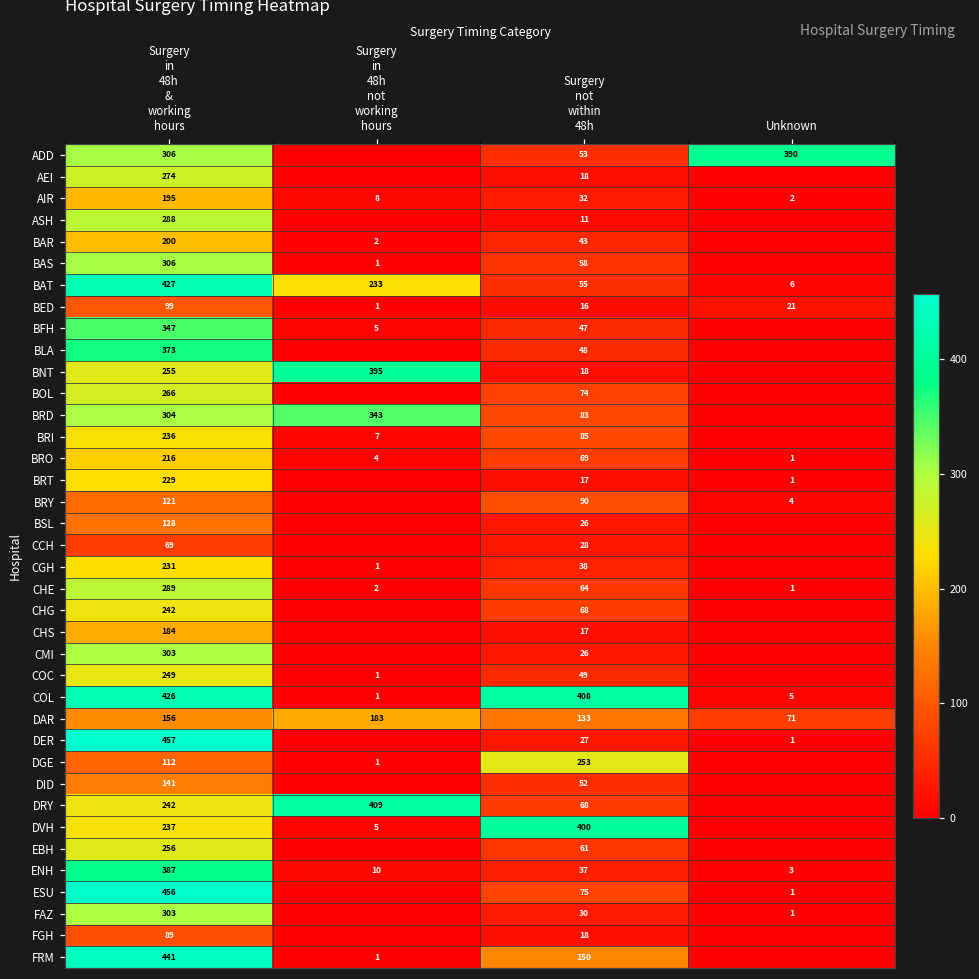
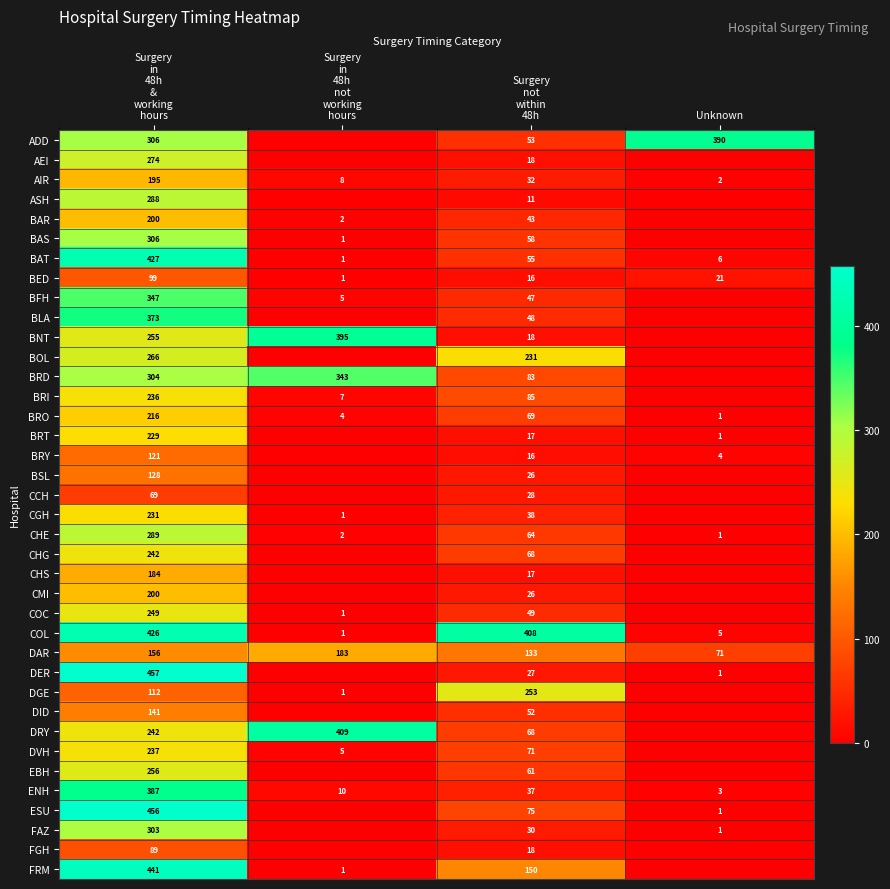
  {
    "ADD": {
      "Surgery in 48h & working hours": 306,
      "Surgery not within 48h": 53,
      "Unknown": 390
    },
    "AEI": {
      "Surgery in 48h & working hours": 274,
      "Surgery not within 48h": 18
    },
    "AIR": {
      "Surgery in 48h & working hours": 195,
      "Surgery in 48h not working hours": 8,
      "Surgery not within 48h": 32,
      "Unknown": 2
    },
    "ASH": {
      "Surgery in 48h & working hours": 288,
      "Surgery not within 48h": 11
    },
    "BAR": {
      "Surgery in 48h & working hours": 200,
      "Surgery in 48h not working hours": 2,
      "Surgery not within 48h": 43
    },
    "BAS": {
      "Surgery in 48h & working hours": 306,
      "Surgery in 48h not working hours": 1,
      "Surgery not within 48h": 58
    },
    "BAT": {
      "Surgery in 48h & working hours": 427,
-     "Surgery in 48h not working hours": 233,
+     "Surgery in 48h not working hours": 1,
      "Surgery not within 48h": 55,
      "Unknown": 6
    },
    "BED": {
      "Surgery in 48h & working hours": 99,
      "Surgery in 48h not working hours": 1,
      "Surgery not within 48h": 16,
      "Unknown": 21
    },
    "BFH": {
      "Surgery in 48h & working hours": 347,
      "Surgery in 48h not working hours": 5,
      "Surgery not within 48h": 47
    },
    "BLA": {
      "Surgery in 48h & working hours": 373,
      "Surgery not within 48h": 48
    },
    "BNT": {
      "Surgery in 48h & working hours": 255,
      "Surgery in 48h not working hours": 395,
      "Surgery not within 48h": 18
    },
    "BOL": {
      "Surgery in 48h & working hours": 266,
-     "Surgery not within 48h": 74
+     "Surgery not within 48h": 231
    },
    "BRD": {
      "Surgery in 48h & working hours": 304,
      "Surgery in 48h not working hours": 343,
      "Surgery not within 48h": 83
    },
    "BRI": {
      "Surgery in 48h & working hours": 236,
      "Surgery in 48h not working hours": 7,
      "Surgery not within 48h": 85
    },
    "BRO": {
      "Surgery in 48h & working hours": 216,
      "Surgery in 48h not working hours": 4,
      "Surgery not within 48h": 69,
      "Unknown": 1
    },
    "BRT": {
      "Surgery in 48h & working hours": 229,
      "Surgery not within 48h": 17,
      "Unknown": 1
    },
    "BRY": {
      "Surgery in 48h & working hours": 121,
-     "Surgery not within 48h": 90,
+     "Surgery not within 48h": 16,
      "Unknown": 4
    },
    "BSL": {
      "Surgery in 48h & working hours": 128,
      "Surgery not within 48h": 26
    },
    "CCH": {
      "Surgery in 48h & working hours": 69,
      "Surgery not within 48h": 28
    },
    "CGH": {
      "Surgery in 48h & working hours": 231,
      "Surgery in 48h not working hours": 1,
      "Surgery not within 48h": 38
    },
    "CHE": {
      "Surgery in 48h & working hours": 289,
      "Surgery in 48h not working hours": 2,
      "Surgery not within 48h": 64,
      "Unknown": 1
    },
    "CHG": {
      "Surgery in 48h & working hours": 242,
      "Surgery not within 48h": 68
    },
    "CHS": {
      "Surgery in 48h & working hours": 184,
      "Surgery not within 48h": 17
    },
    "CMI": {
-     "Surgery in 48h & working hours": 303,
+     "Surgery in 48h & working hours": 200,
      "Surgery not within 48h": 26
    },
    "COC": {
      "Surgery in 48h & working hours": 249,
      "Surgery in 48h not working hours": 1,
      "Surgery not within 48h": 49
    },
    "COL": {
      "Surgery in 48h & working hours": 426,
      "Surgery in 48h not working hours": 1,
      "Surgery not within 48h": 408,
      "Unknown": 5
    },
    "DAR": {
      "Surgery in 48h & working hours": 156,
      "Surgery in 48h not working hours": 183,
      "Surgery not within 48h": 133,
      "Unknown": 71
    },
    "DER": {
      "Surgery in 48h & working hours": 457,
      "Surgery not within 48h": 27,
      "Unknown": 1
    },
    "DGE": {
      "Surgery in 48h & working hours": 112,
      "Surgery in 48h not working hours": 1,
      "Surgery not within 48h": 253
    },
    "DID": {
      "Surgery in 48h & working hours": 141,
      "Surgery not within 48h": 52
    },
    "DRY": {
      "Surgery in 48h & working hours": 242,
      "Surgery in 48h not working hours": 409,
      "Surgery not within 48h": 68
    },
    "DVH": {
      "Surgery in 48h & working hours": 237,
      "Surgery in 48h not working hours": 5,
-     "Surgery not within 48h": 400
+     "Surgery not within 48h": 71
    },
    "EBH": {
      "Surgery in 48h & working hours": 256,
      "Surgery not within 48h": 61
    },
    "ENH": {
      "Surgery in 48h & working hours": 387,
      "Surgery in 48h not working hours": 10,
      "Surgery not within 48h": 37,
      "Unknown": 3
    },
    "ESU": {
      "Surgery in 48h & working hours": 456,
      "Surgery not within 48h": 75,
      "Unknown": 1
    },
    "FAZ": {
      "Surgery in 48h & working hours": 303,
      "Surgery not within 48h": 30,
      "Unknown": 1
    },
    "FGH": {
      "Surgery in 48h & working hours": 89,
      "Surgery not within 48h": 18
    },
    "FRM": {
      "Surgery in 48h & working hours": 441,
      "Surgery in 48h not working hours": 1,
      "Surgery not within 48h": 150
    }
  }
